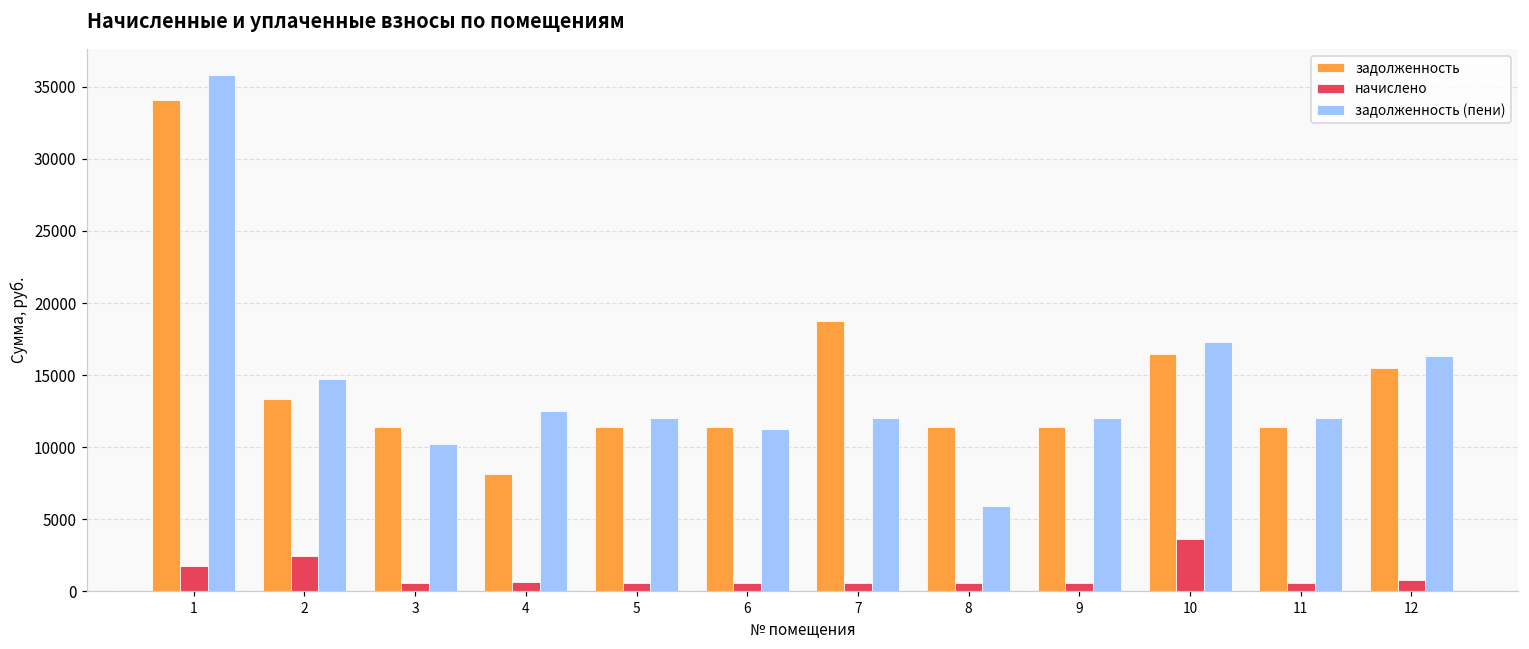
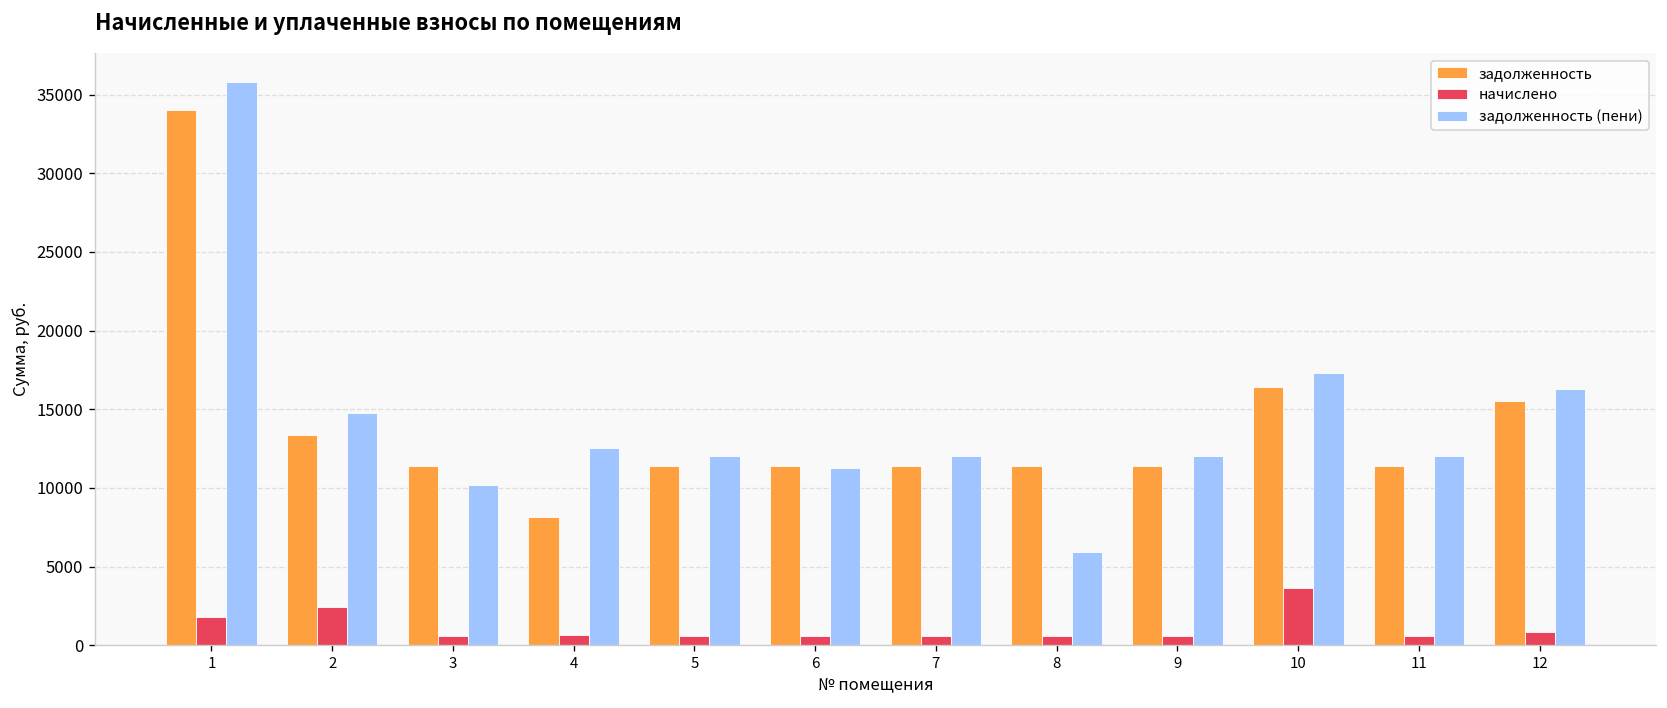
  {
    "задолженность": {
      "1": 34000,
      "2": 13400,
      "3": 11400,
      "4": 8200,
      "5": 11400,
      "6": 11400,
-     "7": 18800,
+     "7": 11400,
      "8": 11400,
      "9": 11400,
      "10": 16400,
      "11": 11400,
      "12": 15500
    },
    "начислено": {
      "1": 1800,
      "2": 2400,
      "3": 600,
      "4": 600,
      "5": 600,
      "6": 600,
      "7": 600,
      "8": 600,
      "9": 600,
      "10": 3600,
      "11": 600,
      "12": 800
    },
    "задолженность (пени)": {
      "1": 35800,
      "2": 14800,
      "3": 10200,
      "4": 12500,
      "5": 12000,
      "6": 11200,
      "7": 12000,
      "8": 5900,
      "9": 12000,
      "10": 17300,
      "11": 12000,
      "12": 16300
    }
  }
